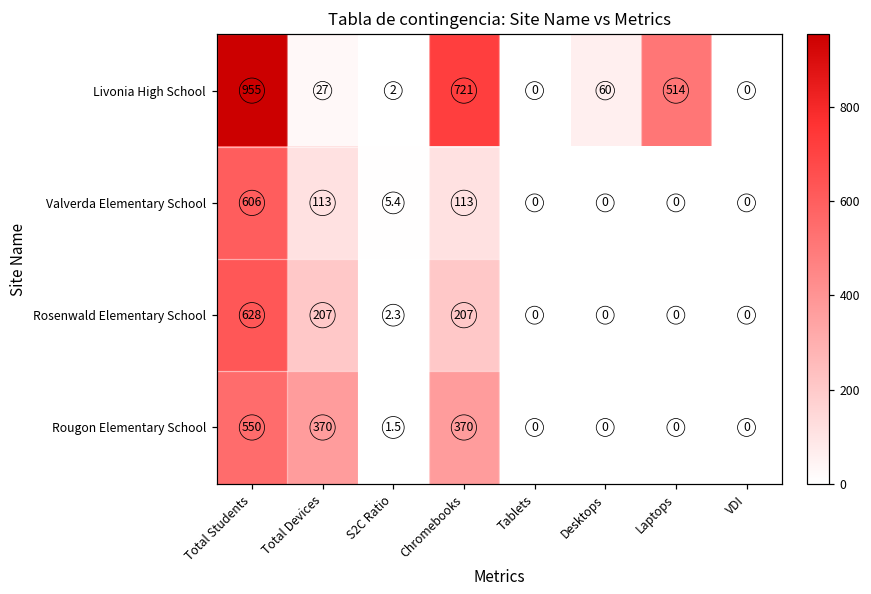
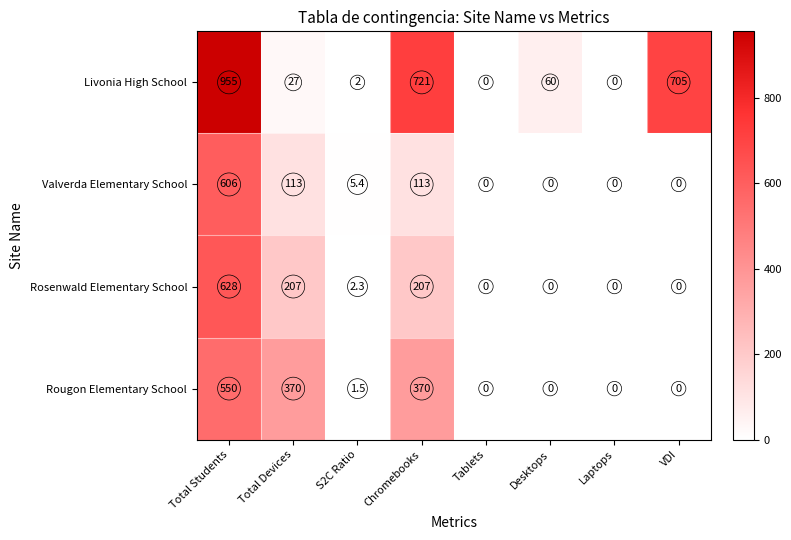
  {
    "Livonia High School": {
-     "Laptops": 514,
-     "VDI": 0
+     "Laptops": 0,
+     "VDI": 705
    }
  }
